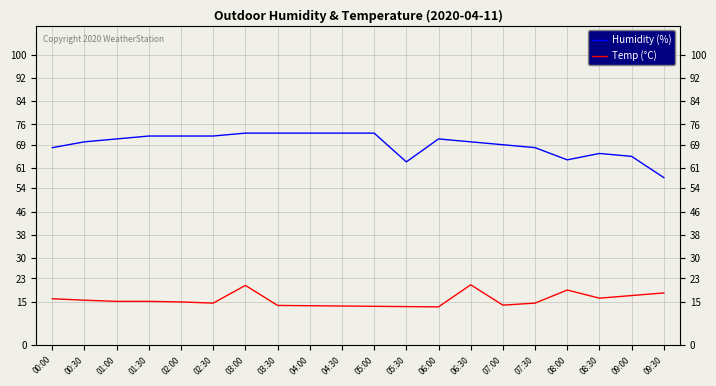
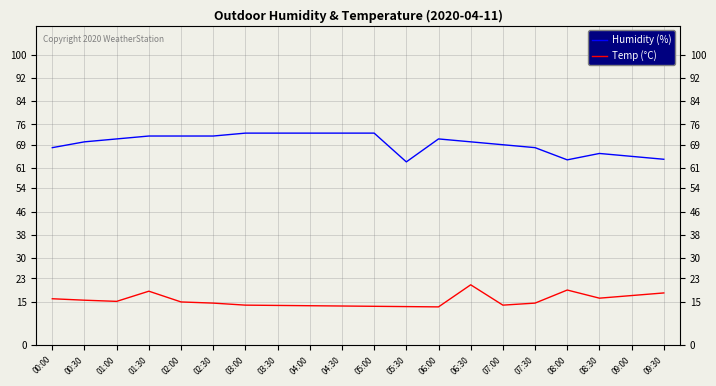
  {
    "Humidity (%)": {
      "00:00": 68,
      "00:30": 70,
      "01:00": 71,
      "01:30": 72,
      "02:00": 72,
      "02:30": 72,
      "03:00": 73,
      "03:30": 73,
      "04:00": 73,
      "04:30": 73,
      "05:00": 73,
      "05:30": 63,
      "06:00": 71,
      "06:30": 70,
      "07:00": 69,
      "07:30": 68,
      "08:00": 64,
      "08:30": 66,
      "09:00": 65,
-     "09:30": 58
+     "09:30": 64
    },
    "Temp (°C)": {
      "00:00": 16,
      "00:30": 16,
      "01:00": 15,
-     "01:30": 15,
+     "01:30": 19,
      "02:00": 15,
      "02:30": 15,
-     "03:00": 21,
+     "03:00": 14,
      "03:30": 14,
      "04:00": 14,
      "04:30": 14,
      "05:00": 13,
      "05:30": 13,
      "06:00": 13,
      "06:30": 21,
      "07:00": 14,
      "07:30": 15,
      "08:00": 19,
      "08:30": 16,
      "09:00": 17,
      "09:30": 18
    }
  }
